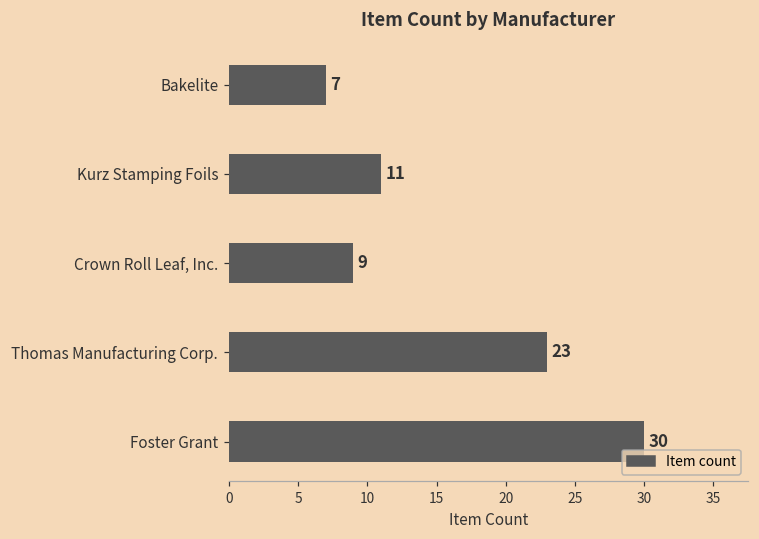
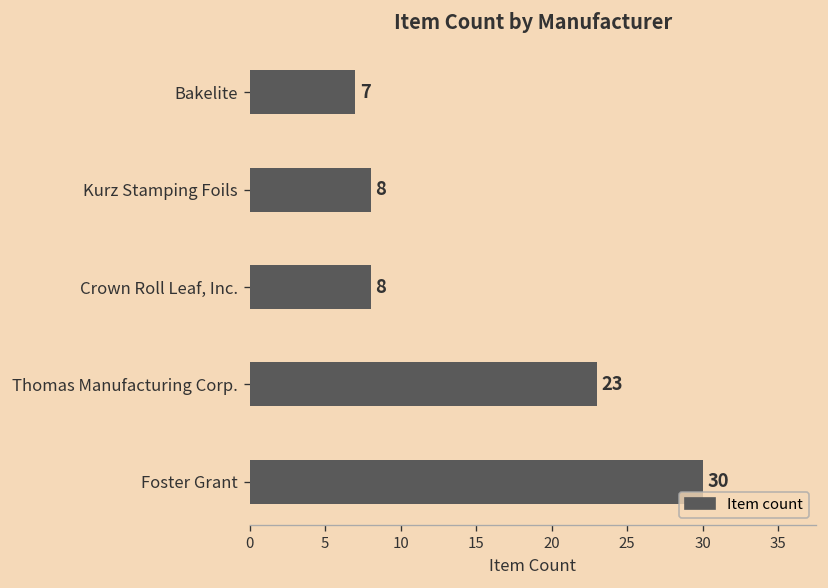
  {
    "Bakelite": 7,
-   "Kurz Stamping Foils": 11,
-   "Crown Roll Leaf, Inc.": 9,
+   "Kurz Stamping Foils": 8,
+   "Crown Roll Leaf, Inc.": 8,
    "Thomas Manufacturing Corp.": 23
  }
